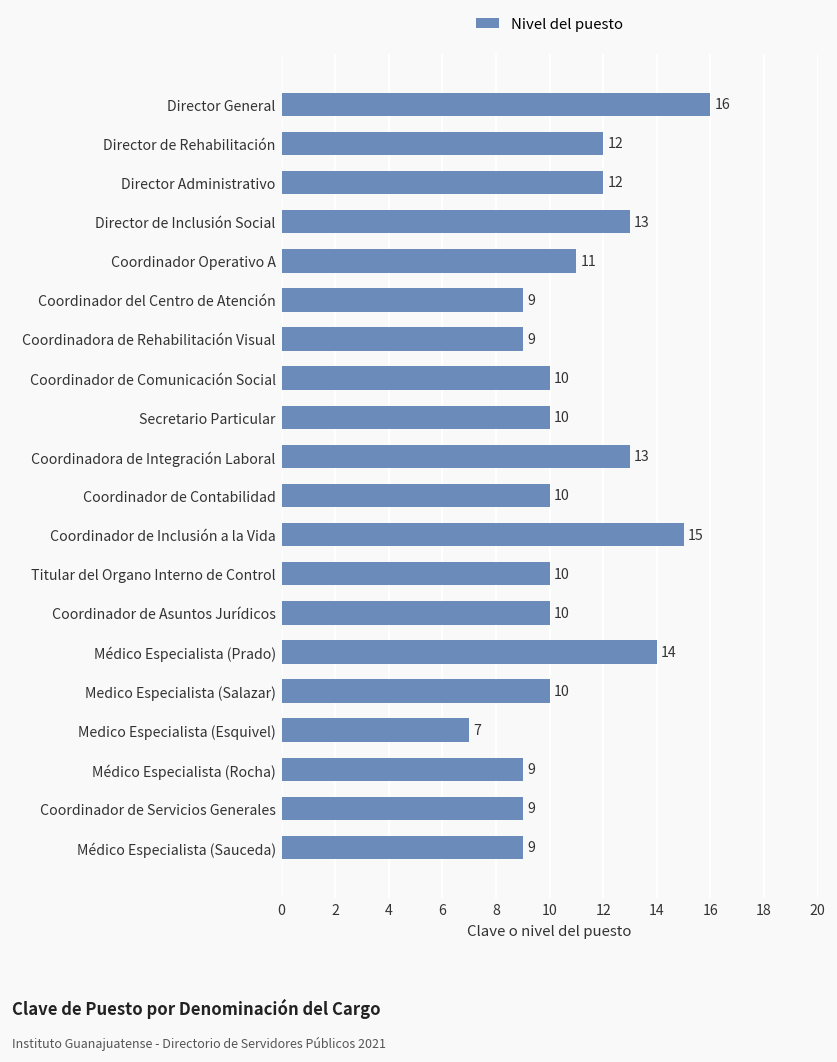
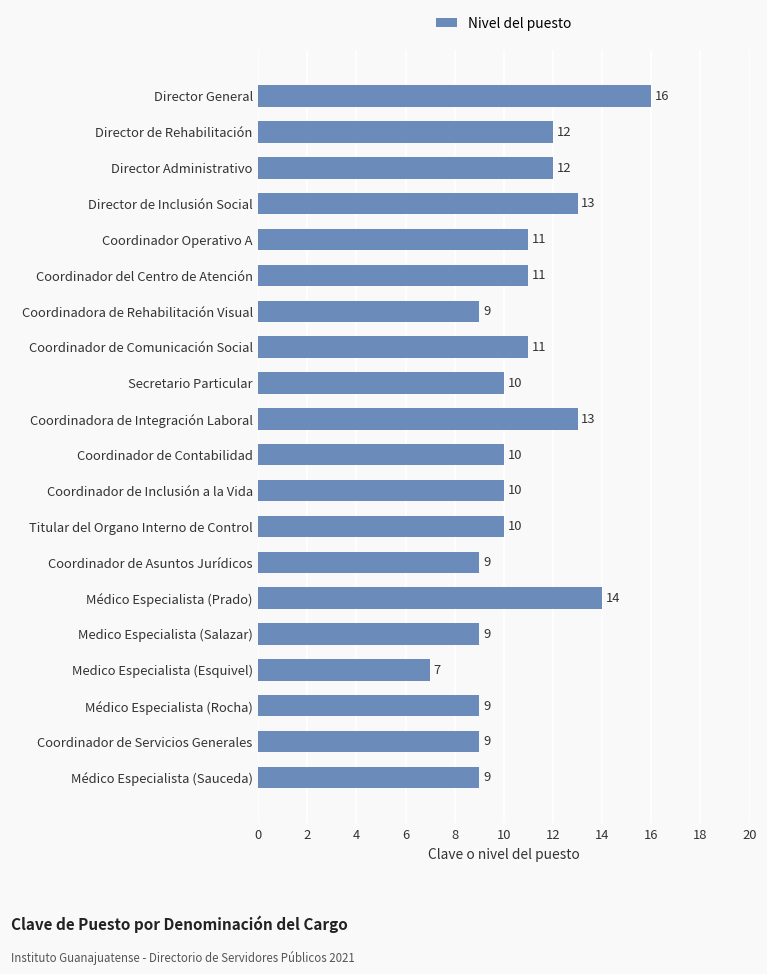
  {
    "Director General": 16,
    "Director de Rehabilitación": 12,
    "Director Administrativo": 12,
    "Director de Inclusión Social": 13,
    "Coordinador Operativo A": 11,
-   "Coordinador del Centro de Atención": 9,
+   "Coordinador del Centro de Atención": 11,
    "Coordinadora de Rehabilitación Visual": 9,
-   "Coordinador de Comunicación Social": 10,
+   "Coordinador de Comunicación Social": 11,
    "Secretario Particular": 10,
    "Coordinadora de Integración Laboral": 13,
    "Coordinador de Contabilidad": 10,
-   "Coordinador de Inclusión a la Vida": 15,
+   "Coordinador de Inclusión a la Vida": 10,
    "Titular del Organo Interno de Control": 10,
-   "Coordinador de Asuntos Jurídicos": 10,
+   "Coordinador de Asuntos Jurídicos": 9,
    "Médico Especialista (Prado)": 14,
-   "Medico Especialista (Salazar)": 10,
+   "Medico Especialista (Salazar)": 9,
    "Medico Especialista (Esquivel)": 7,
    "Médico Especialista (Rocha)": 9,
    "Coordinador de Servicios Generales": 9,
    "Médico Especialista (Sauceda)": 9
  }
